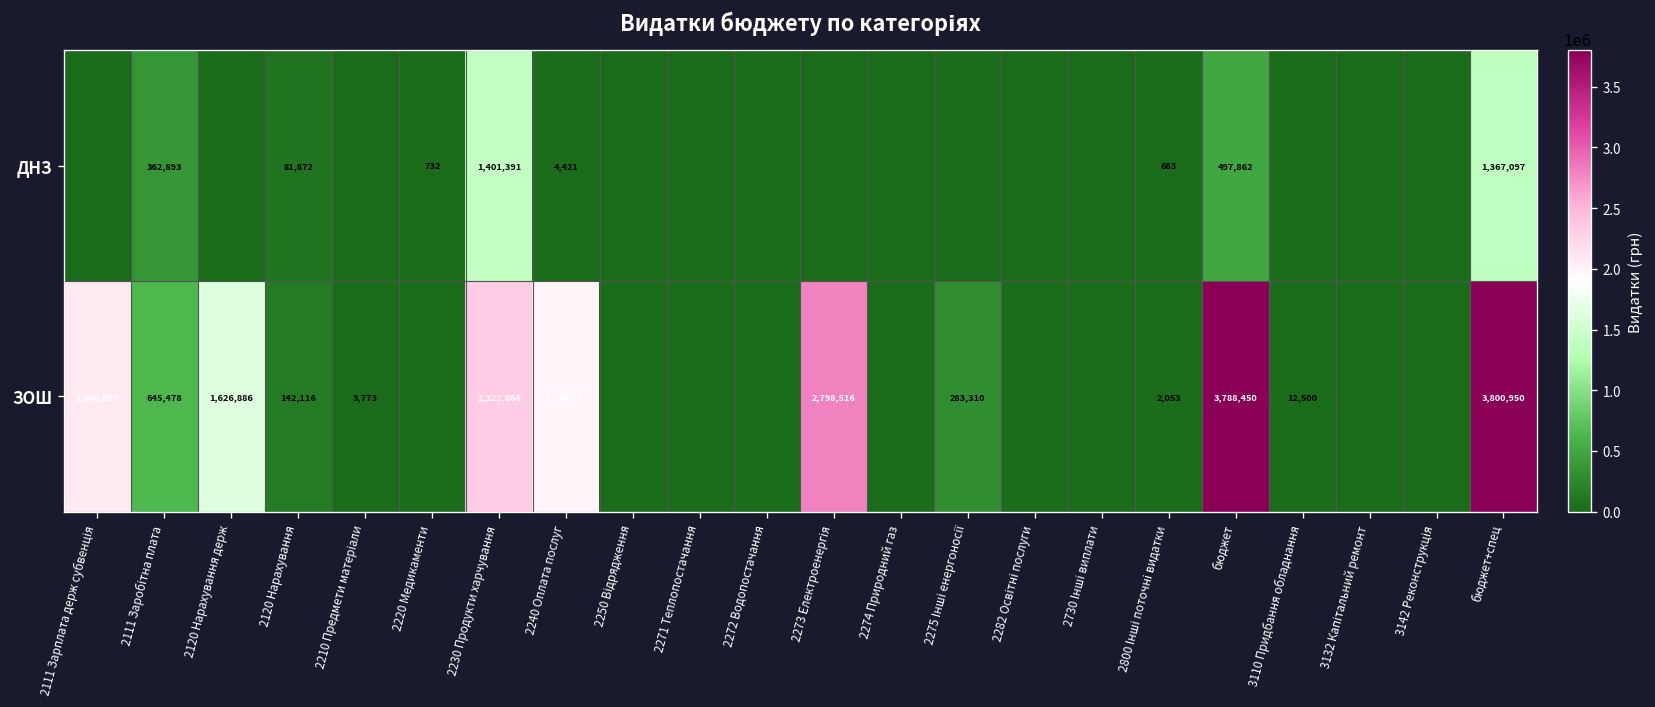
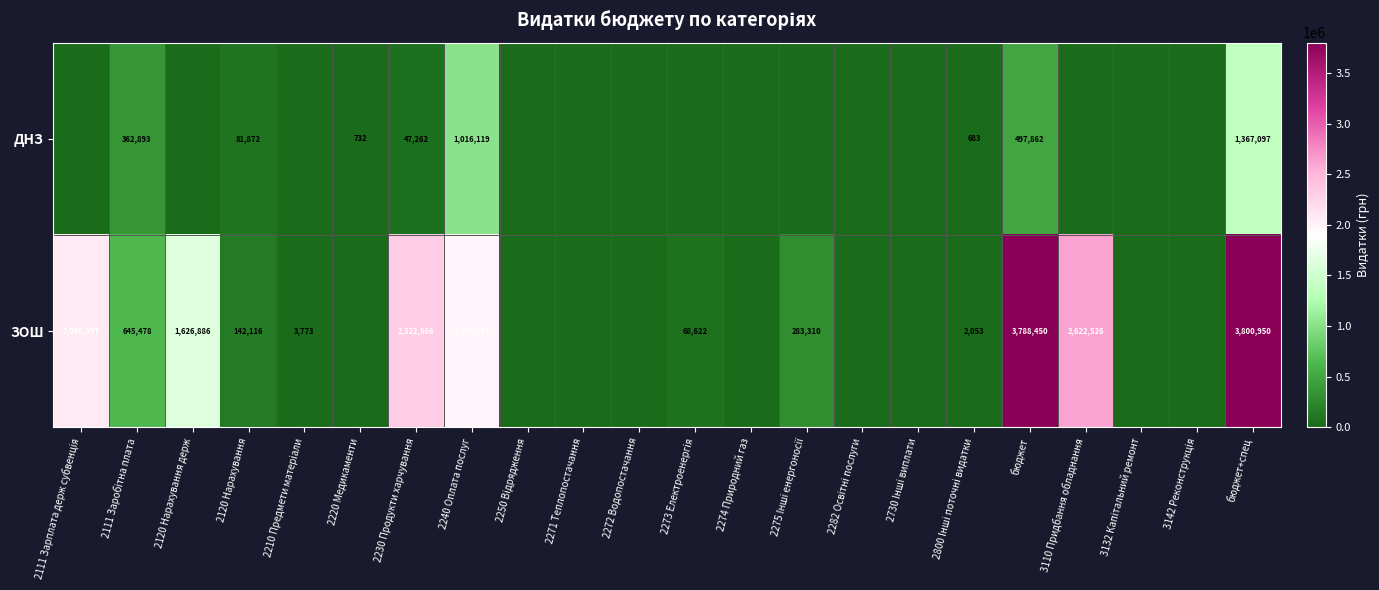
  {
    "ДНЗ": {
      "2111 Заробітна плата": "362,893",
      "2120 Нарахування": "81,872",
      "2220 Медикаменти": "732",
-     "2230 Продукти харчування": "1,401,391",
-     "2240 Оплата послуг": "4,421",
+     "2230 Продукти харчування": "47,262",
+     "2240 Оплата послуг": "1,016,119",
      "2800 Інші поточні видатки": "683",
      "бюджет": "497,862",
      "бюджет+спец": "1,367,097"
    },
    "ЗОШ": {
      "2111 Заробітна плата": "645,478",
      "2120 Нарахування держ": "1,626,886",
      "2120 Нарахування": "142,116",
      "2210 Предмети матеріали": "3,773",
      "2230 Продукти харчування": "2,322,866",
-     "2273 Електроенергія": "2,798,516",
+     "2273 Електроенергія": "68,622",
      "2275 Інші енергоносії": "283,310",
      "2800 Інші поточні видатки": "2,053",
      "бюджет": "3,788,450",
-     "3110 Придбання обладнання": "12,500",
+     "3110 Придбання обладнання": "2,622,526",
      "бюджет+спец": "3,800,950"
    }
  }
